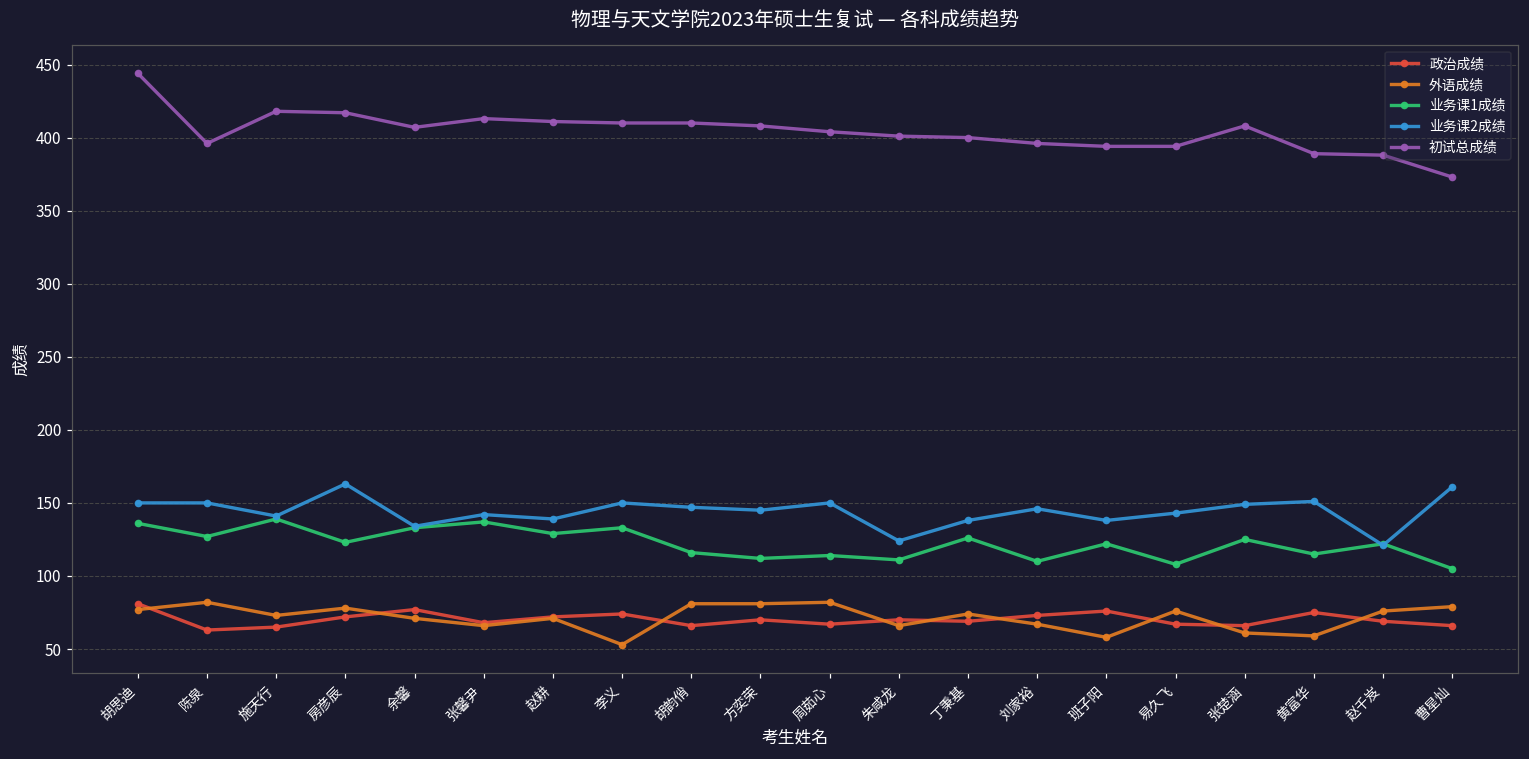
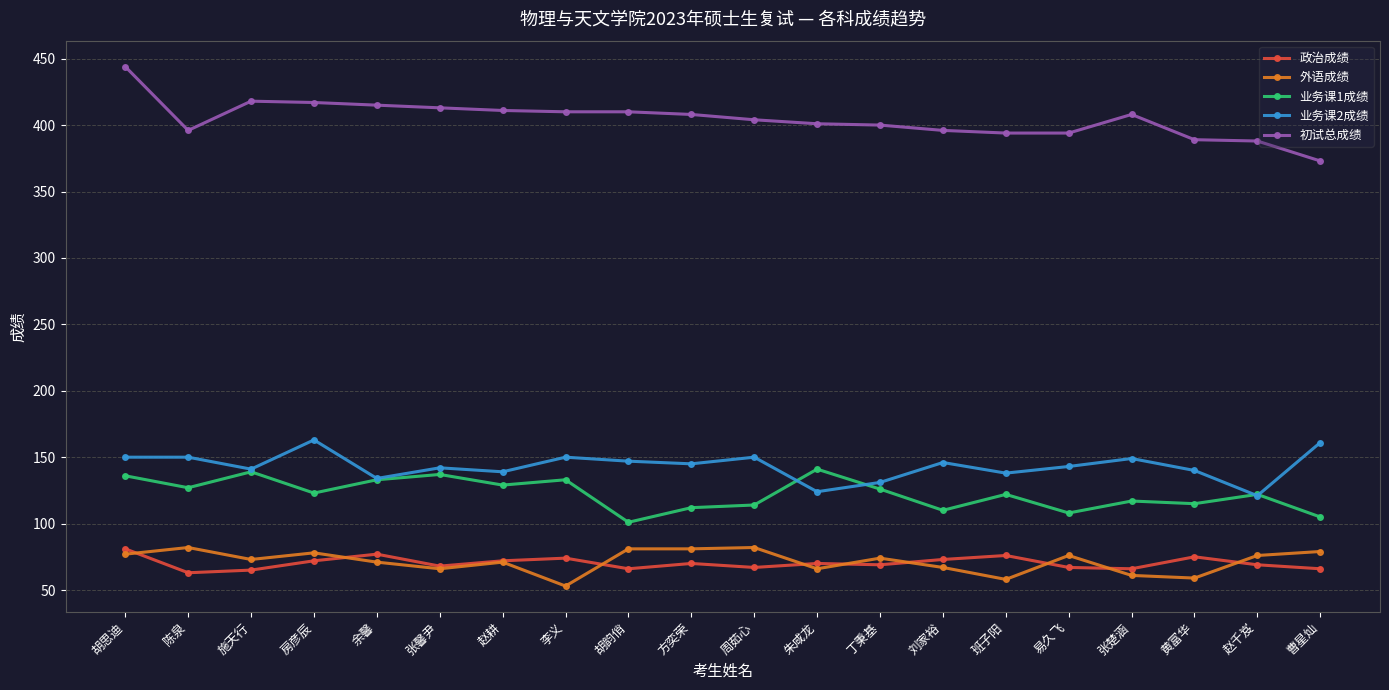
  {
    "业务课1成绩": {
      "胡思迪": 136,
      "陈泉": 127,
      "施天行": 139,
      "房彦辰": 123,
      "张馨尹": 137,
      "赵耕": 129,
      "李义": 133,
-     "胡韵俏": 116,
+     "胡韵俏": 101,
      "方奕荣": 112,
      "周茹心": 114,
-     "朱咸龙": 111,
+     "朱咸龙": 141,
      "丁秉基": 126,
      "刘家裕": 110,
      "班子阳": 122,
      "易久飞": 108,
-     "张楚涵": 125,
+     "张楚涵": 117,
      "黄富华": 115,
      "曹星灿": 105
    },
    "业务课2成绩": {
      "胡思迪": 150,
      "陈泉": 150,
      "施天行": 141,
      "房彦辰": 163,
      "张馨尹": 142,
      "赵耕": 139,
      "李义": 150,
      "胡韵俏": 147,
      "方奕荣": 145,
      "周茹心": 150,
      "朱咸龙": 124,
-     "丁秉基": 138,
+     "丁秉基": 131,
      "刘家裕": 146,
      "班子阳": 138,
      "易久飞": 143,
      "张楚涵": 149,
-     "黄富华": 151,
+     "黄富华": 140,
      "曹星灿": 161
    },
    "初试总成绩": {
      "胡思迪": 444,
      "陈泉": 396,
      "施天行": 418,
      "房彦辰": 417,
-     "余馨": 407,
+     "余馨": 415,
      "张馨尹": 413,
      "赵耕": 411,
      "李义": 410,
      "胡韵俏": 410,
      "方奕荣": 408,
      "周茹心": 404,
      "朱咸龙": 401,
      "丁秉基": 400,
      "刘家裕": 396,
      "班子阳": 394,
      "易久飞": 394,
      "张楚涵": 408,
      "黄富华": 389,
      "赵千岌": 388,
      "曹星灿": 373
    }
  }
